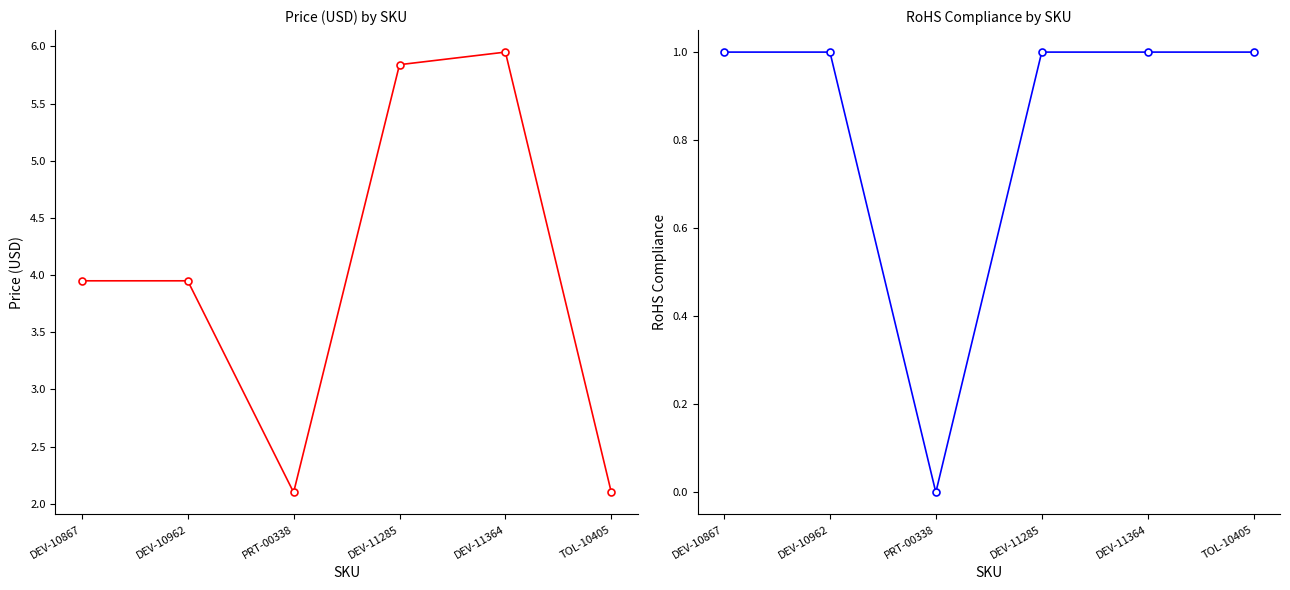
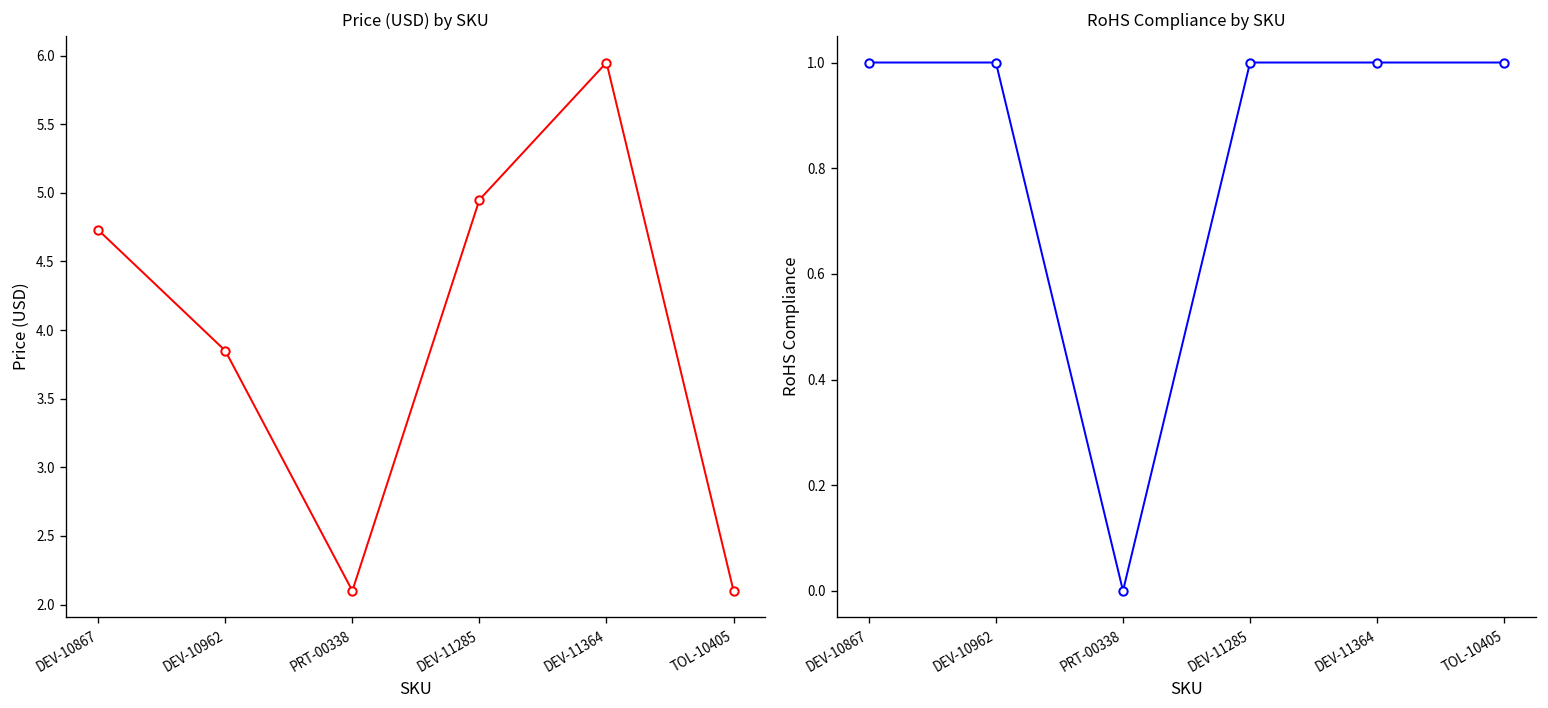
  {
    "Price (USD) by SKU": {
-     "DEV-10867": 3.95,
-     "DEV-10962": 3.95,
+     "DEV-10867": 4.73,
+     "DEV-10962": 3.85,
      "PRT-00338": 2.10,
-     "DEV-11285": 5.84,
+     "DEV-11285": 4.95,
      "DEV-11364": 5.95,
      "TOL-10405": 2.10
    },
    "RoHS Compliance by SKU": {
      "DEV-10867": 1.00,
      "DEV-10962": 1.00,
      "PRT-00338": 0.00,
      "DEV-11285": 1.00,
      "DEV-11364": 1.00,
      "TOL-10405": 1.00
    }
  }
